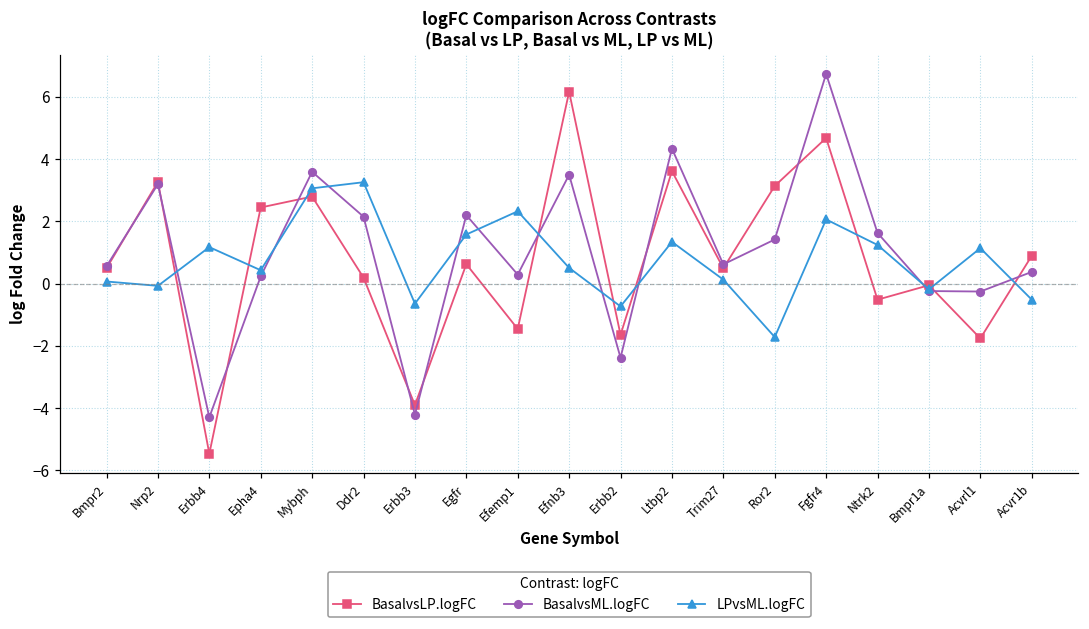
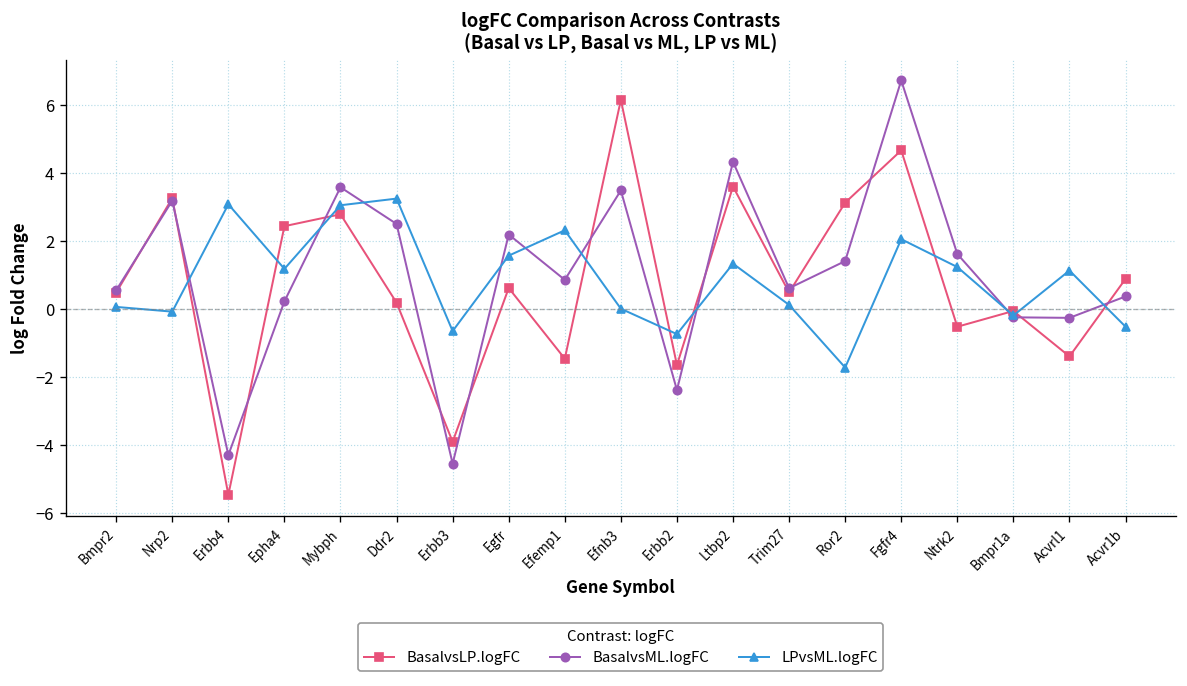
  {
    "BasalvsLP.logFC": {
      "Erbb4": -5.5,
      "Epha4": 2.4,
      "Mybph": 2.8,
      "Ddr2": 0.2,
      "Erbb3": -3.9,
      "Egfr": 0.6,
      "Efemp1": -1.5,
      "Efnb3": 6.2,
      "Erbb2": -1.6,
      "Ltbp2": 3.6,
      "Trim27": 0.5,
      "Ror2": 3.1,
      "Fgfr4": 4.7,
      "Ntrk2": -0.5,
      "Bmpr1a": -0.1,
-     "Acvrl1": -1.8,
+     "Acvrl1": -1.4,
      "Acvr1b": 0.9
    },
    "BasalvsML.logFC": {
      "Erbb4": -4.3,
      "Epha4": 0.2,
      "Mybph": 3.6,
-     "Ddr2": 2.1,
-     "Erbb3": -4.2,
+     "Ddr2": 2.5,
+     "Erbb3": -4.6,
      "Egfr": 2.2,
-     "Efemp1": 0.3,
+     "Efemp1": 0.9,
      "Efnb3": 3.5,
      "Erbb2": -2.4,
      "Ltbp2": 4.3,
      "Trim27": 0.6,
      "Ror2": 1.4,
      "Fgfr4": 6.7,
      "Ntrk2": 1.6,
      "Acvrl1": -0.3,
      "Acvr1b": 0.4
    },
    "LPvsML.logFC": {
      "Bmpr2": 0.1,
      "Nrp2": -0.1,
-     "Erbb4": 1.2,
-     "Epha4": 0.4,
+     "Erbb4": 3.1,
+     "Epha4": 1.2,
      "Mybph": 3.1,
      "Ddr2": 3.3,
      "Erbb3": -0.6,
      "Egfr": 1.6,
      "Efemp1": 2.3,
-     "Efnb3": 0.5,
+     "Efnb3": 0.0,
      "Erbb2": -0.7,
      "Ltbp2": 1.3,
      "Trim27": 0.1,
      "Ror2": -1.7,
      "Fgfr4": 2.1,
      "Ntrk2": 1.2,
      "Acvrl1": 1.1,
      "Acvr1b": -0.5
    }
  }
